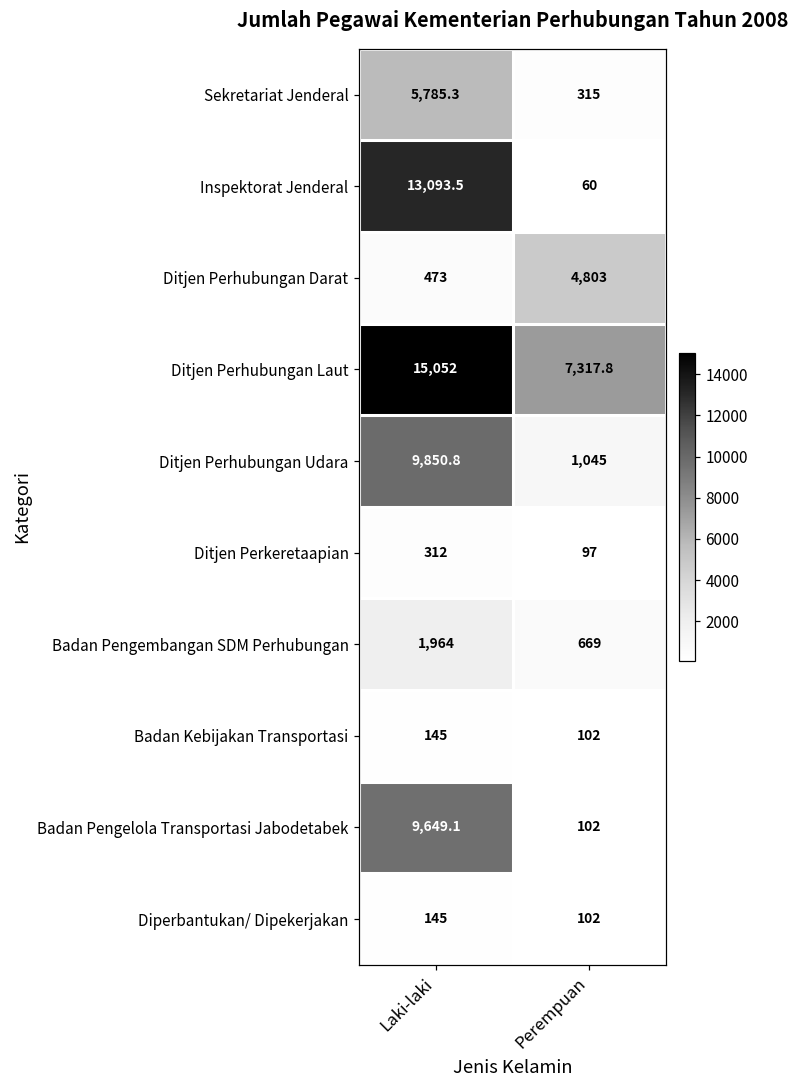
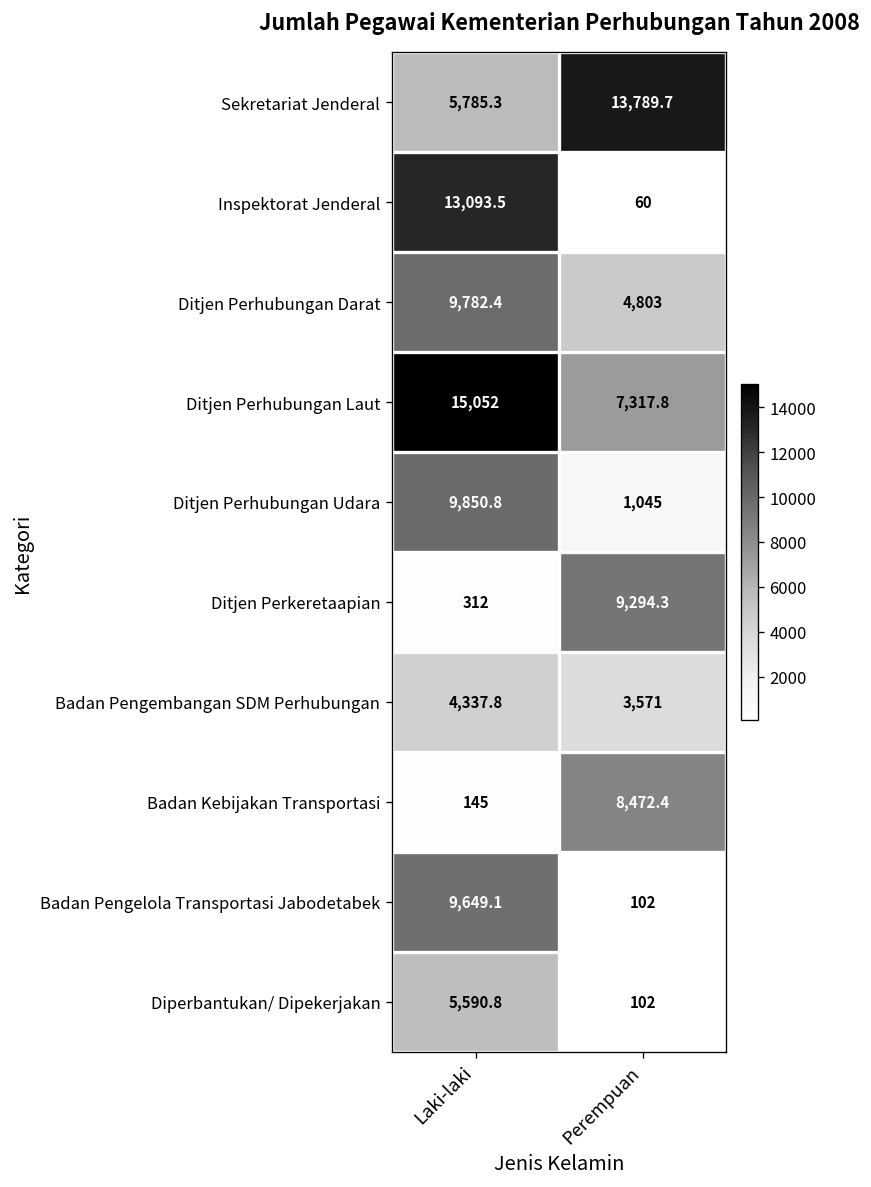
  {
    "Sekretariat Jenderal": {
      "Laki-laki": "5,785.3",
-     "Perempuan": "315"
+     "Perempuan": "13,789.7"
    },
    "Inspektorat Jenderal": {
      "Laki-laki": "13,093.5",
      "Perempuan": "60"
    },
    "Ditjen Perhubungan Darat": {
-     "Laki-laki": "473",
+     "Laki-laki": "9,782.4",
      "Perempuan": "4,803"
    },
    "Ditjen Perhubungan Laut": {
      "Laki-laki": "15,052",
      "Perempuan": "7,317.8"
    },
    "Ditjen Perhubungan Udara": {
      "Laki-laki": "9,850.8",
      "Perempuan": "1,045"
    },
    "Ditjen Perkeretaapian": {
      "Laki-laki": "312",
-     "Perempuan": "97"
+     "Perempuan": "9,294.3"
    },
    "Badan Pengembangan SDM Perhubungan": {
-     "Laki-laki": "1,964",
-     "Perempuan": "669"
+     "Laki-laki": "4,337.8",
+     "Perempuan": "3,571"
    },
    "Badan Kebijakan Transportasi": {
      "Laki-laki": "145",
-     "Perempuan": "102"
+     "Perempuan": "8,472.4"
    },
    "Badan Pengelola Transportasi Jabodetabek": {
      "Laki-laki": "9,649.1",
      "Perempuan": "102"
    },
    "Diperbantukan/ Dipekerjakan": {
-     "Laki-laki": "145",
+     "Laki-laki": "5,590.8",
      "Perempuan": "102"
    }
  }
